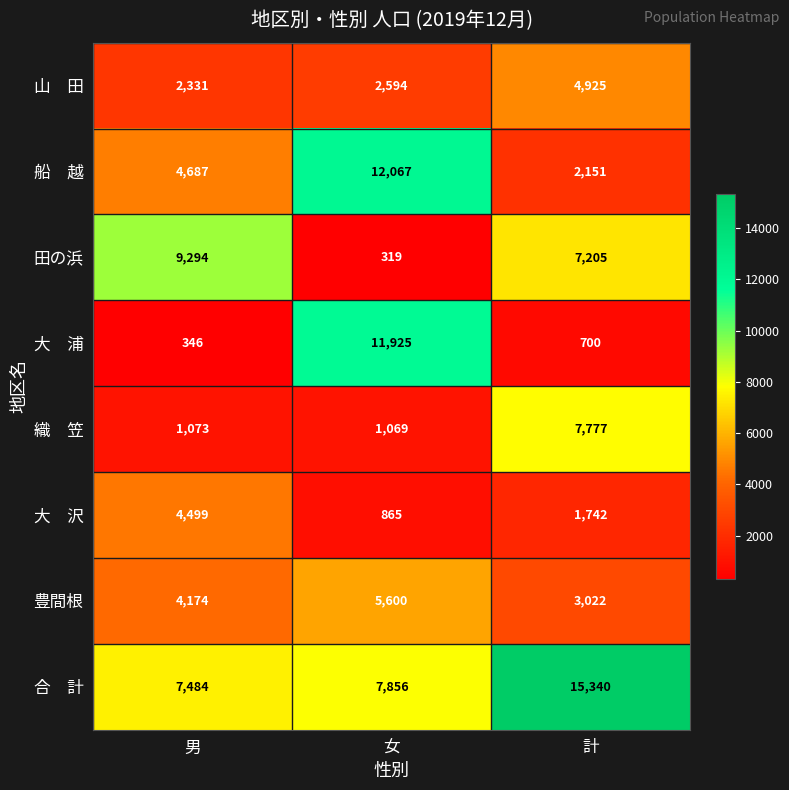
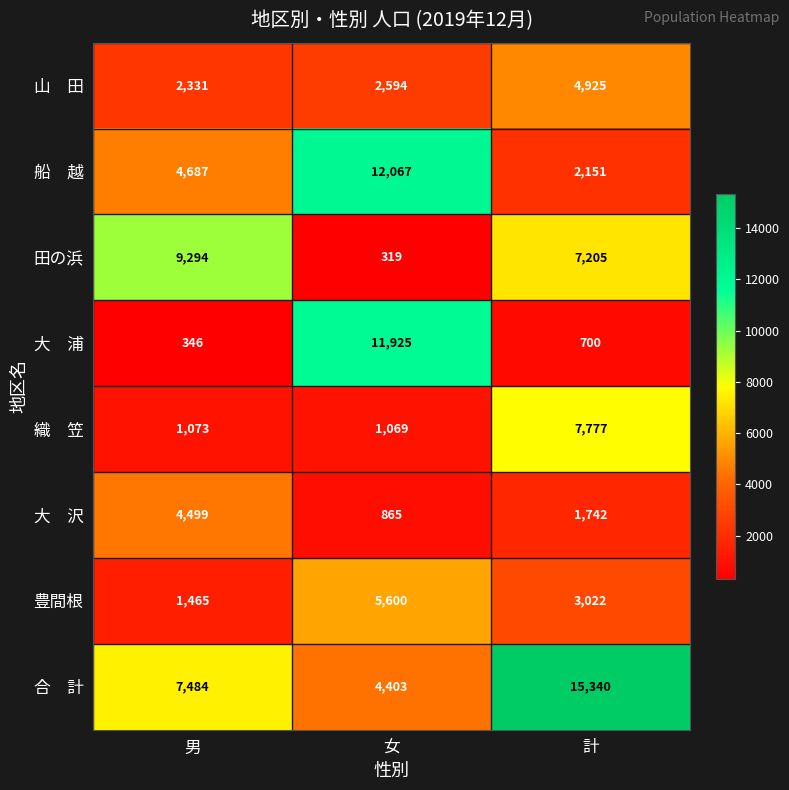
  {
    "山 田": {
      "男": "2,331",
      "女": "2,594",
      "計": "4,925"
    },
    "船 越": {
      "男": "4,687",
      "女": "12,067",
      "計": "2,151"
    },
    "田の浜": {
      "男": "9,294",
      "女": "319",
      "計": "7,205"
    },
    "大 浦": {
      "男": "346",
      "女": "11,925",
      "計": "700"
    },
    "織 笠": {
      "男": "1,073",
      "女": "1,069",
      "計": "7,777"
    },
    "大 沢": {
      "男": "4,499",
      "女": "865",
      "計": "1,742"
    },
    "豊間根": {
-     "男": "4,174",
+     "男": "1,465",
      "女": "5,600",
      "計": "3,022"
    },
    "合 計": {
      "男": "7,484",
-     "女": "7,856",
+     "女": "4,403",
      "計": "15,340"
    }
  }
